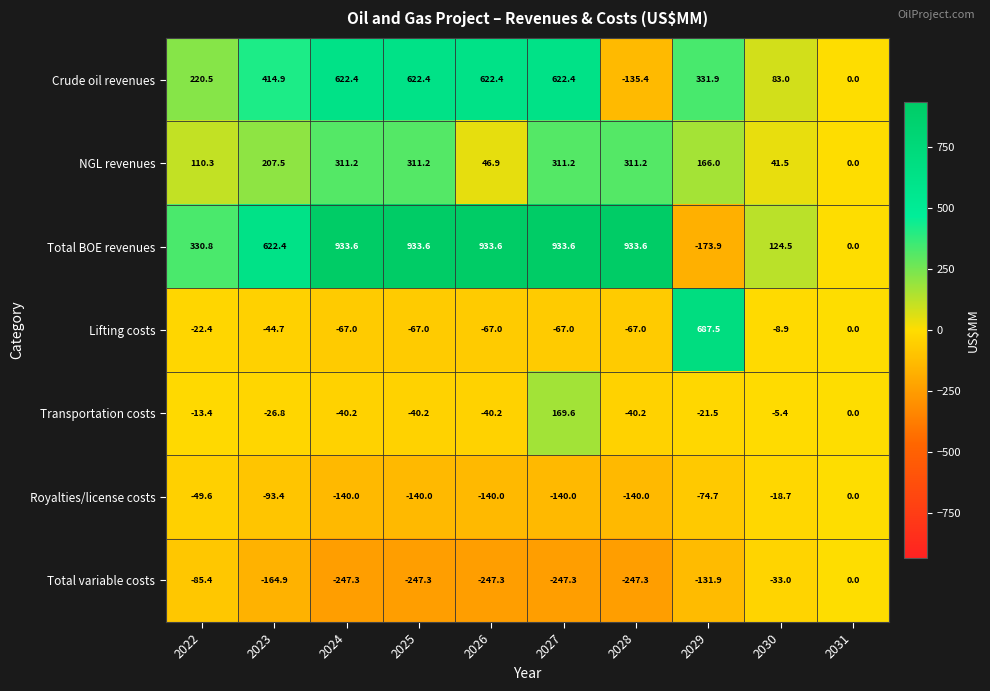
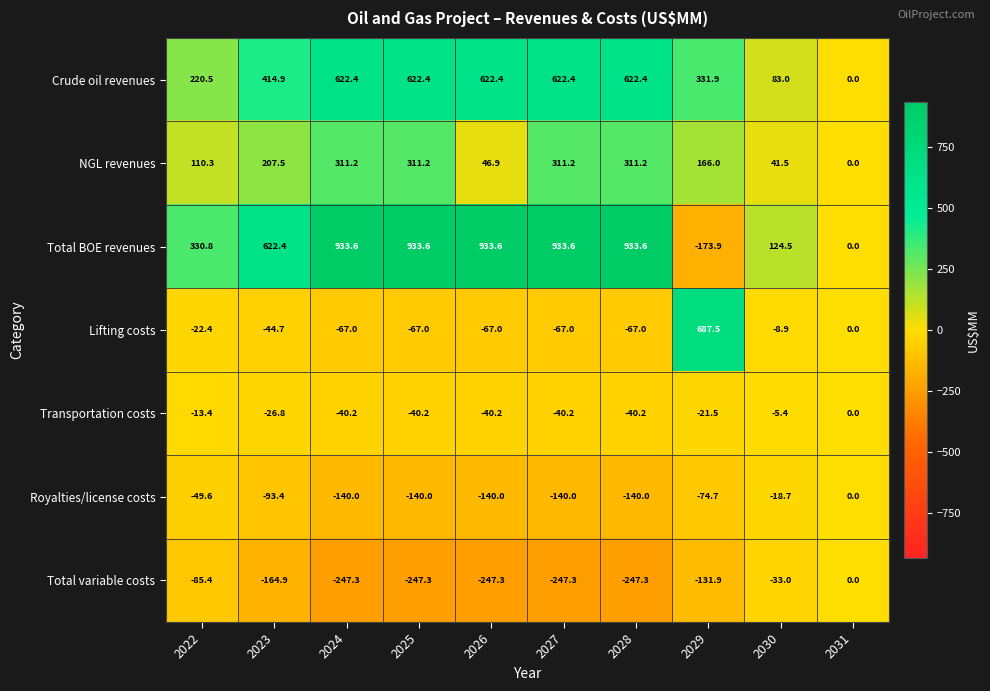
  {
    "Crude oil revenues": {
      "2022": 220.5,
      "2023": 414.9,
      "2024": 622.4,
      "2025": 622.4,
      "2026": 622.4,
      "2027": 622.4,
-     "2028": -135.4,
+     "2028": 622.4,
      "2029": 331.9,
      "2030": 83.0,
      "2031": 0.0
    },
    "NGL revenues": {
      "2022": 110.3,
      "2023": 207.5,
      "2024": 311.2,
      "2025": 311.2,
      "2026": 46.9,
      "2027": 311.2,
      "2028": 311.2,
      "2029": 166.0,
      "2030": 41.5,
      "2031": 0.0
    },
    "Total BOE revenues": {
      "2022": 330.8,
      "2023": 622.4,
      "2024": 933.6,
      "2025": 933.6,
      "2026": 933.6,
      "2027": 933.6,
      "2028": 933.6,
      "2029": -173.9,
      "2030": 124.5,
      "2031": 0.0
    },
    "Lifting costs": {
      "2022": -22.4,
      "2023": -44.7,
      "2024": -67.0,
      "2025": -67.0,
      "2026": -67.0,
      "2027": -67.0,
      "2028": -67.0,
      "2029": 687.5,
      "2030": -8.9,
      "2031": 0.0
    },
    "Transportation costs": {
      "2022": -13.4,
      "2023": -26.8,
      "2024": -40.2,
      "2025": -40.2,
      "2026": -40.2,
-     "2027": 169.6,
+     "2027": -40.2,
      "2028": -40.2,
      "2029": -21.5,
      "2030": -5.4,
      "2031": 0.0
    },
    "Royalties/license costs": {
      "2022": -49.6,
      "2023": -93.4,
      "2024": -140.0,
      "2025": -140.0,
      "2026": -140.0,
      "2027": -140.0,
      "2028": -140.0,
      "2029": -74.7,
      "2030": -18.7,
      "2031": 0.0
    },
    "Total variable costs": {
      "2022": -85.4,
      "2023": -164.9,
      "2024": -247.3,
      "2025": -247.3,
      "2026": -247.3,
      "2027": -247.3,
      "2028": -247.3,
      "2029": -131.9,
      "2030": -33.0,
      "2031": 0.0
    }
  }
